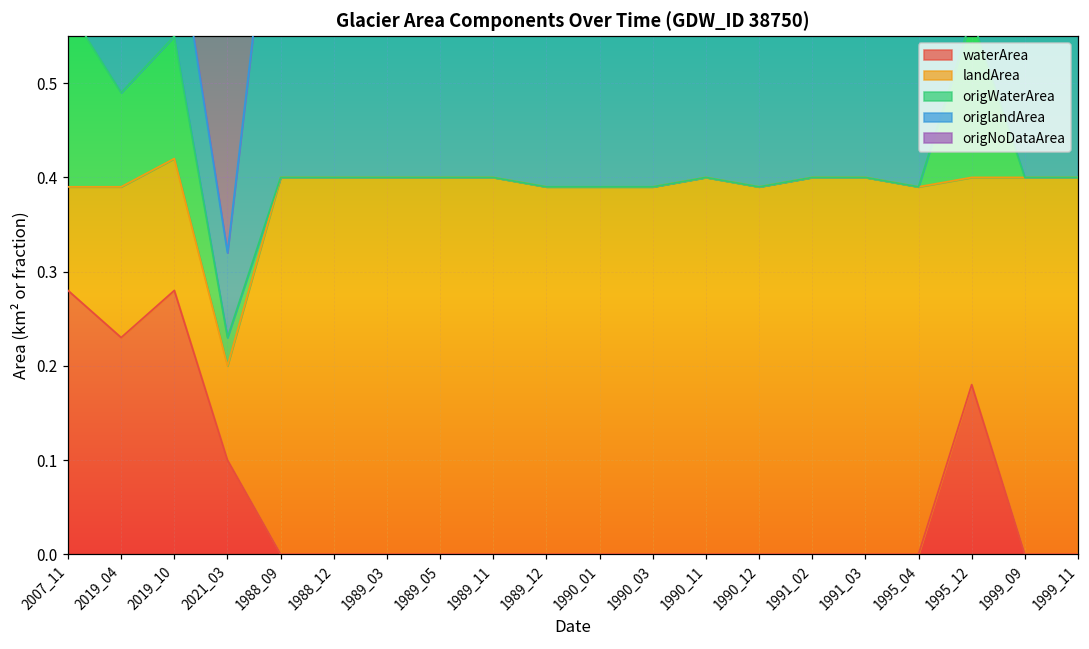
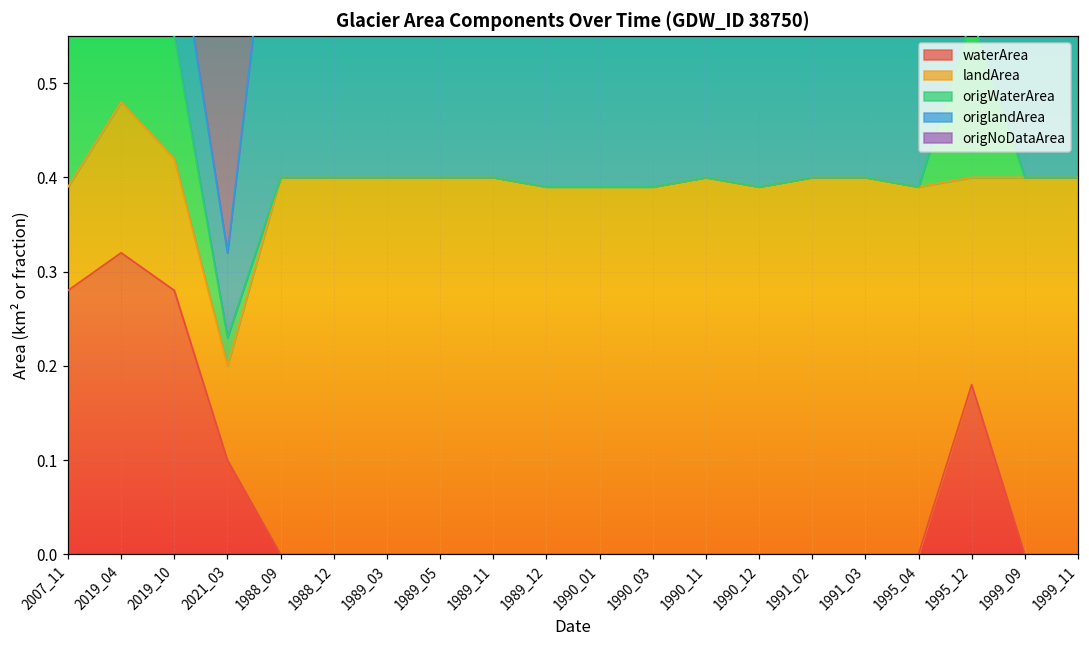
  {
    "waterArea": {
      "2007_11": 0.28,
-     "2019_04": 0.23,
+     "2019_04": 0.32,
      "2019_10": 0.28,
      "2021_03": 0.10,
      "1988_09": 0.00,
      "1988_12": 0.00,
      "1989_03": 0.00,
      "1989_05": 0.00,
      "1989_11": 0.00,
      "1989_12": 0.00,
      "1990_01": 0.00,
      "1990_03": 0.00,
      "1990_11": 0.00,
      "1990_12": 0.00,
      "1991_02": 0.00,
      "1991_03": 0.00,
      "1995_04": 0.00,
      "1995_12": 0.18,
      "1999_09": 0.00,
      "1999_11": 0.00
    },
    "landArea": {
      "2007_11": 0.11,
      "2019_04": 0.16,
      "2019_10": 0.14,
      "2021_03": 0.10,
      "1995_12": 0.22
    },
    "origWaterArea": {
      "2019_10": 0.13,
      "2021_03": 0.03
    },
    "origlandArea": {
      "2021_03": 0.09
    }
  }
